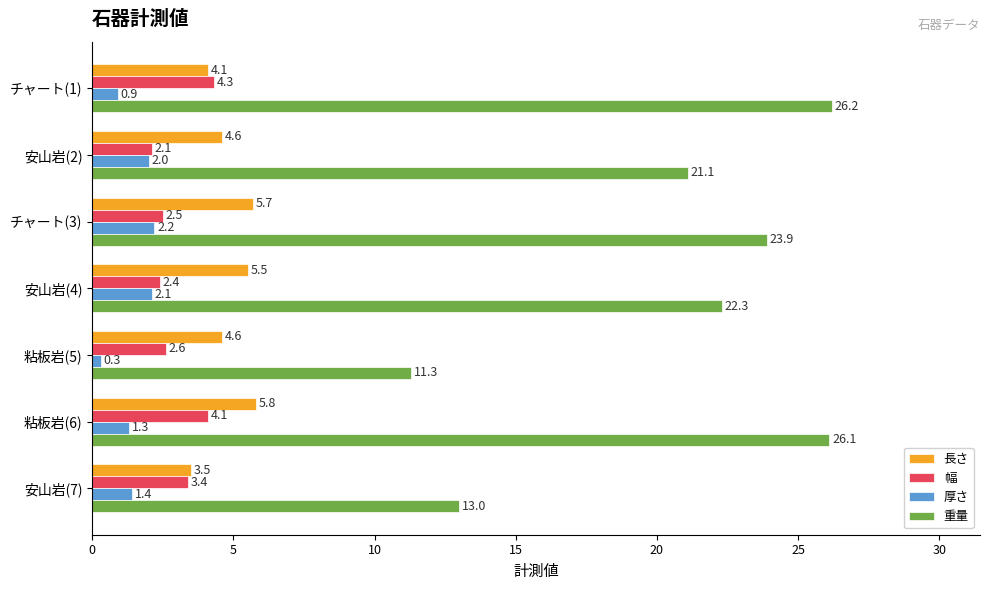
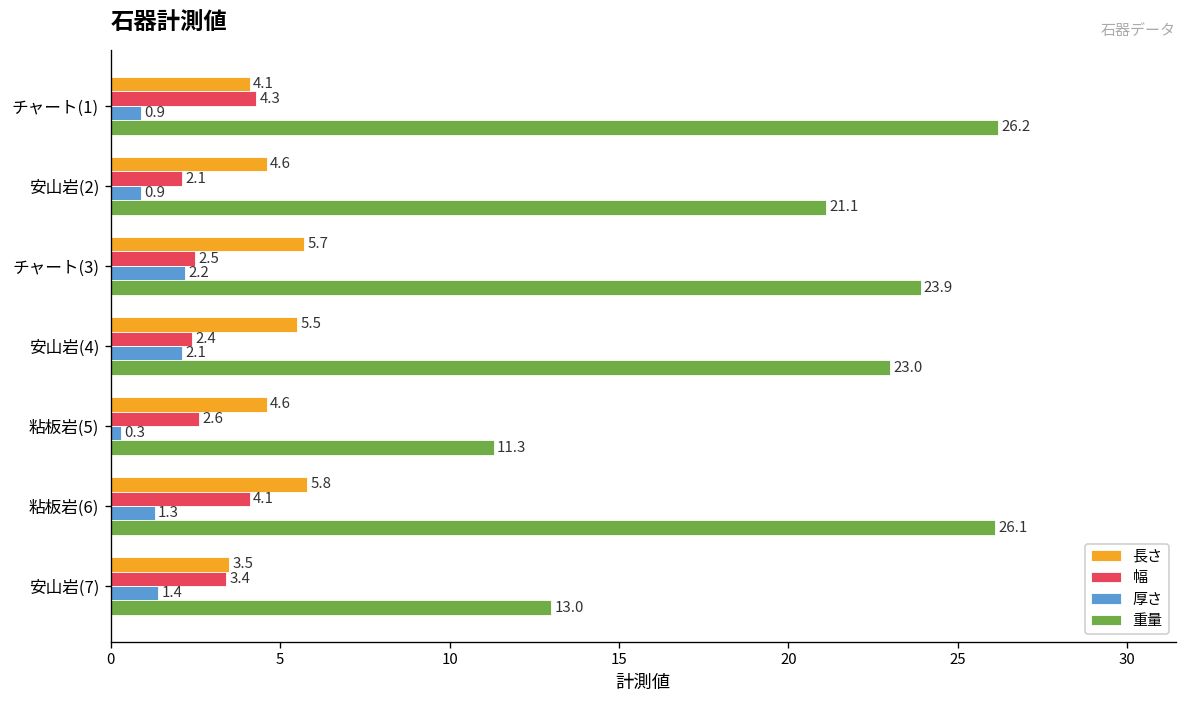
  {
    "長さ": {
      "チャート(1)": 4.1,
      "安山岩(2)": 4.6,
      "チャート(3)": 5.7,
      "安山岩(4)": 5.5,
      "粘板岩(5)": 4.6,
      "粘板岩(6)": 5.8,
      "安山岩(7)": 3.5
    },
    "幅": {
      "チャート(1)": 4.3,
      "安山岩(2)": 2.1,
      "チャート(3)": 2.5,
      "安山岩(4)": 2.4,
      "粘板岩(5)": 2.6,
      "粘板岩(6)": 4.1,
      "安山岩(7)": 3.4
    },
    "厚さ": {
      "チャート(1)": 0.9,
-     "安山岩(2)": 2.0,
+     "安山岩(2)": 0.9,
      "チャート(3)": 2.2,
      "安山岩(4)": 2.1,
      "粘板岩(5)": 0.3,
      "粘板岩(6)": 1.3,
      "安山岩(7)": 1.4
    },
    "重量": {
      "チャート(1)": 26.2,
      "安山岩(2)": 21.1,
      "チャート(3)": 23.9,
-     "安山岩(4)": 22.3,
+     "安山岩(4)": 23.0,
      "粘板岩(5)": 11.3,
      "粘板岩(6)": 26.1,
      "安山岩(7)": 13.0
    }
  }
